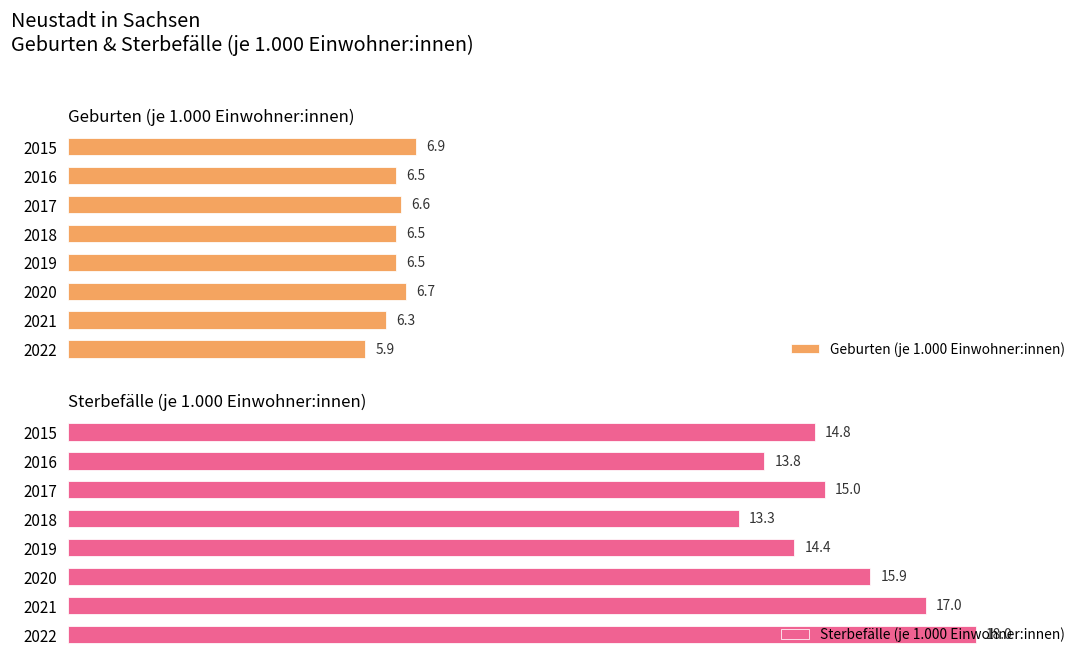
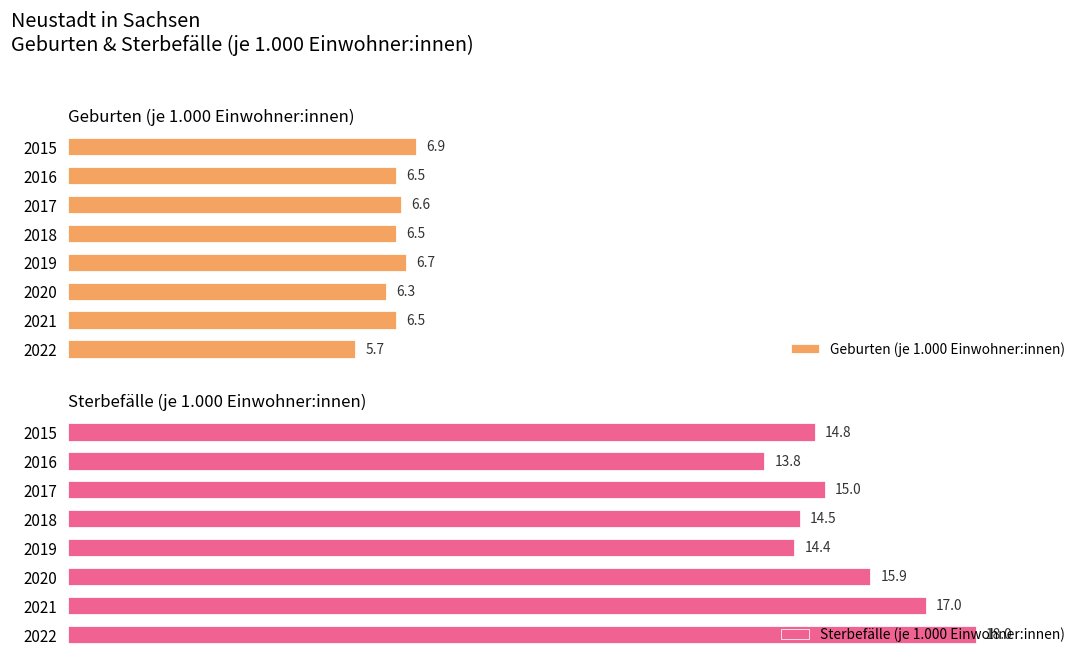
  {
    "Geburten (je 1.000 Einwohner:innen)": {
      "2015": 6.9,
      "2016": 6.5,
      "2017": 6.6,
      "2018": 6.5,
-     "2019": 6.5,
-     "2020": 6.7,
-     "2021": 6.3,
-     "2022": 5.9
+     "2019": 6.7,
+     "2020": 6.3,
+     "2021": 6.5,
+     "2022": 5.7
    },
    "Sterbefälle (je 1.000 Einwohner:innen)": {
      "2015": 14.8,
      "2016": 13.8,
      "2017": 15.0,
-     "2018": 13.3,
+     "2018": 14.5,
      "2019": 14.4,
      "2020": 15.9,
      "2021": 17.0,
      "2022": 18.0
    }
  }
